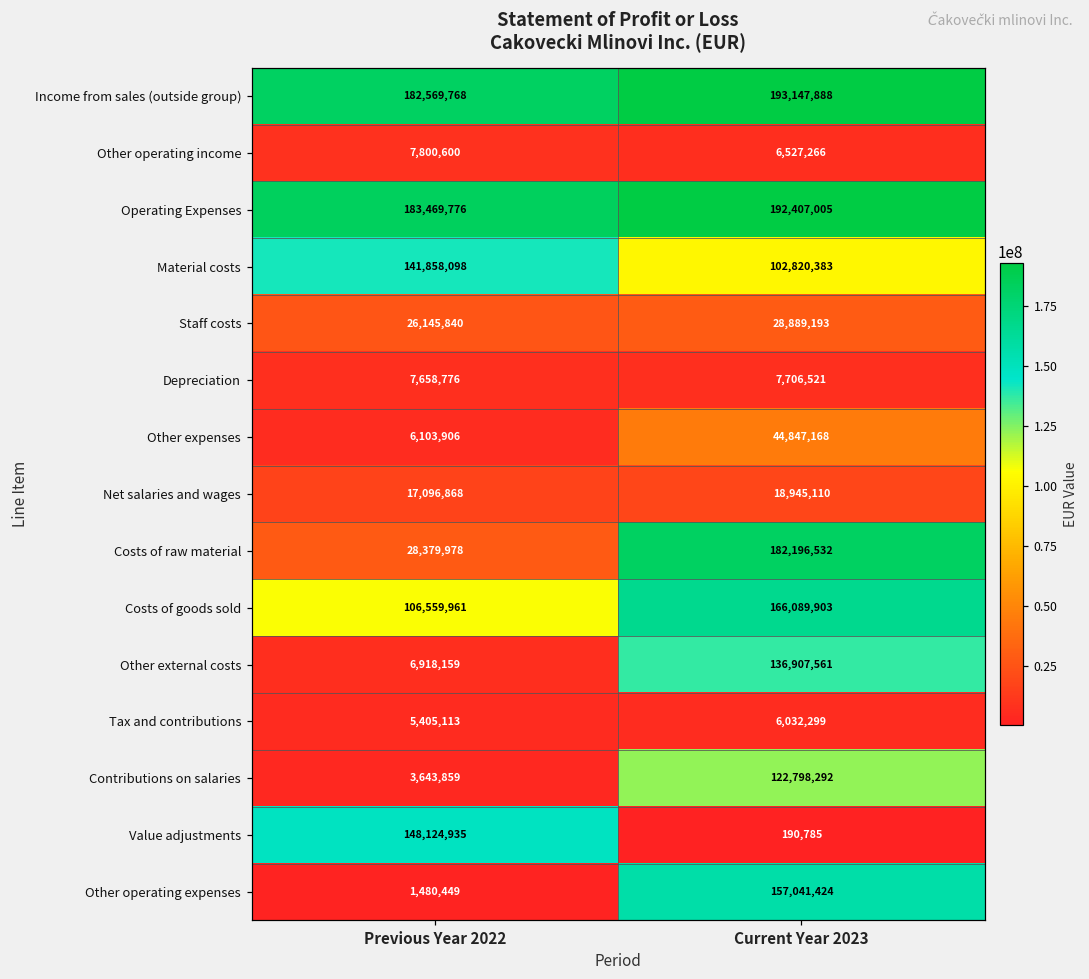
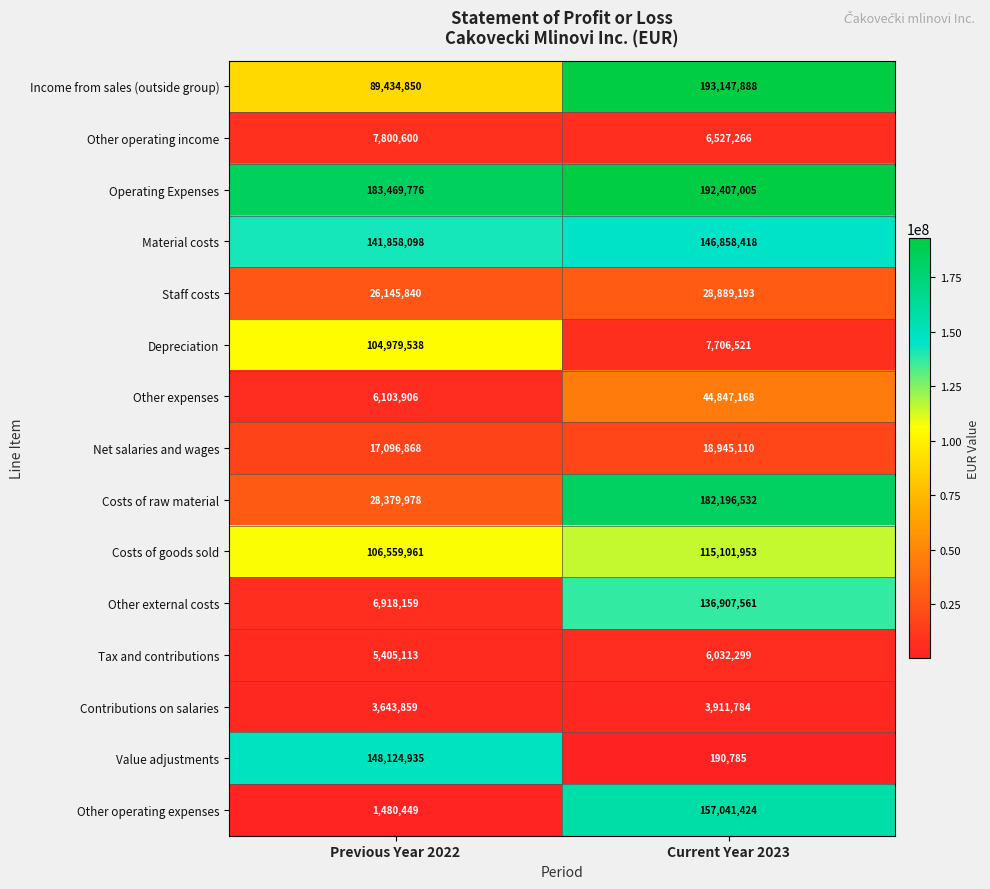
  {
    "Income from sales (outside group)": {
-     "Previous Year 2022": "182,569,768",
+     "Previous Year 2022": "89,434,850",
      "Current Year 2023": "193,147,888"
    },
    "Other operating income": {
      "Previous Year 2022": "7,800,600",
      "Current Year 2023": "6,527,266"
    },
    "Operating Expenses": {
      "Previous Year 2022": "183,469,776",
      "Current Year 2023": "192,407,005"
    },
    "Material costs": {
      "Previous Year 2022": "141,858,098",
-     "Current Year 2023": "102,820,383"
+     "Current Year 2023": "146,858,418"
    },
    "Staff costs": {
      "Previous Year 2022": "26,145,840",
      "Current Year 2023": "28,889,193"
    },
    "Depreciation": {
-     "Previous Year 2022": "7,658,776",
+     "Previous Year 2022": "104,979,538",
      "Current Year 2023": "7,706,521"
    },
    "Other expenses": {
      "Previous Year 2022": "6,103,906",
      "Current Year 2023": "44,847,168"
    },
    "Net salaries and wages": {
      "Previous Year 2022": "17,096,868",
      "Current Year 2023": "18,945,110"
    },
    "Costs of raw material": {
      "Previous Year 2022": "28,379,978",
      "Current Year 2023": "182,196,532"
    },
    "Costs of goods sold": {
      "Previous Year 2022": "106,559,961",
-     "Current Year 2023": "166,089,903"
+     "Current Year 2023": "115,101,953"
    },
    "Other external costs": {
      "Previous Year 2022": "6,918,159",
      "Current Year 2023": "136,907,561"
    },
    "Tax and contributions": {
      "Previous Year 2022": "5,405,113",
      "Current Year 2023": "6,032,299"
    },
    "Contributions on salaries": {
      "Previous Year 2022": "3,643,859",
-     "Current Year 2023": "122,798,292"
+     "Current Year 2023": "3,911,784"
    },
    "Value adjustments": {
      "Previous Year 2022": "148,124,935",
      "Current Year 2023": "190,785"
    },
    "Other operating expenses": {
      "Previous Year 2022": "1,480,449",
      "Current Year 2023": "157,041,424"
    }
  }
